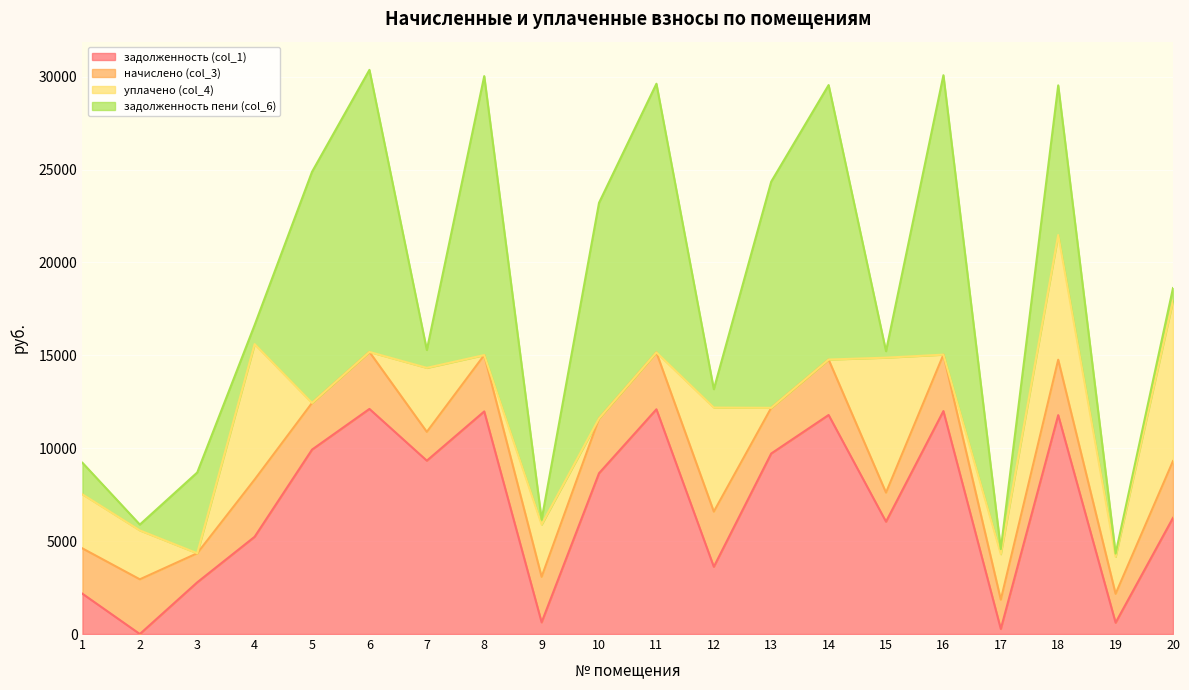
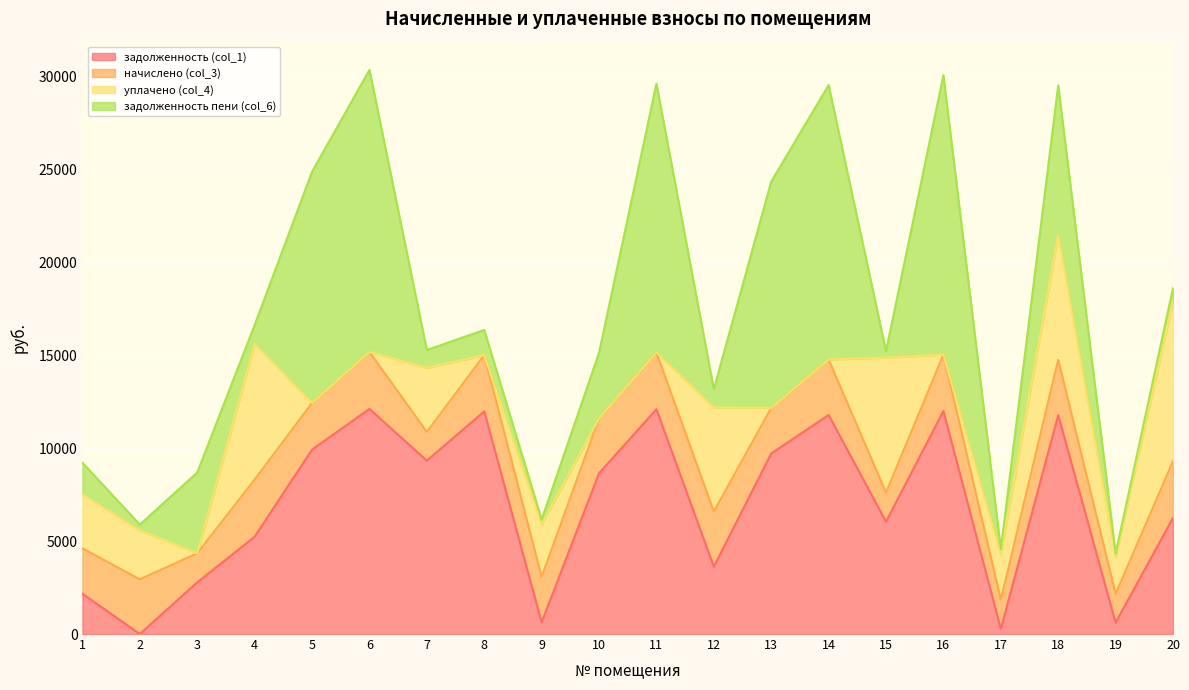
  {
    "задолженность (col_1)": {
      "1": 2200,
      "2": 0,
      "3": 2800,
      "4": 5200,
      "5": 9900,
      "6": 12100,
      "7": 9300,
      "8": 12000,
      "9": 600,
      "10": 8700,
      "11": 12100,
      "12": 3600,
      "13": 9700,
      "14": 11800,
      "15": 6000,
      "16": 12000,
      "17": 300,
      "18": 11800,
      "19": 600,
      "20": 6300
    },
    "начислено (col_3)": {
      "1": 2400,
      "2": 2900,
      "4": 3100,
      "7": 1600,
      "9": 2400,
      "12": 3000,
      "15": 1600,
      "17": 1600,
      "18": 3000,
      "19": 1600,
      "20": 3100
    },
    "уплачено (col_4)": {
      "1": 2900,
      "2": 2600,
      "4": 7300,
      "7": 3400,
      "9": 2800,
      "12": 5600,
      "15": 7300,
      "17": 2500,
      "18": 6700,
      "19": 2000,
      "20": 8600
    },
    "задолженность пени (col_6)": {
      "1": 1700,
      "2": 300,
      "3": 4300,
      "4": 1000,
      "5": 12400,
      "6": 15200,
      "7": 1000,
-     "8": 15000,
+     "8": 1400,
      "9": 300,
-     "10": 11600,
+     "10": 3500,
      "11": 14500,
      "12": 1000,
      "13": 12200,
      "14": 14800,
      "15": 300,
      "16": 15000,
      "17": 300,
      "18": 8100,
      "19": 200,
      "20": 700
    }
  }
